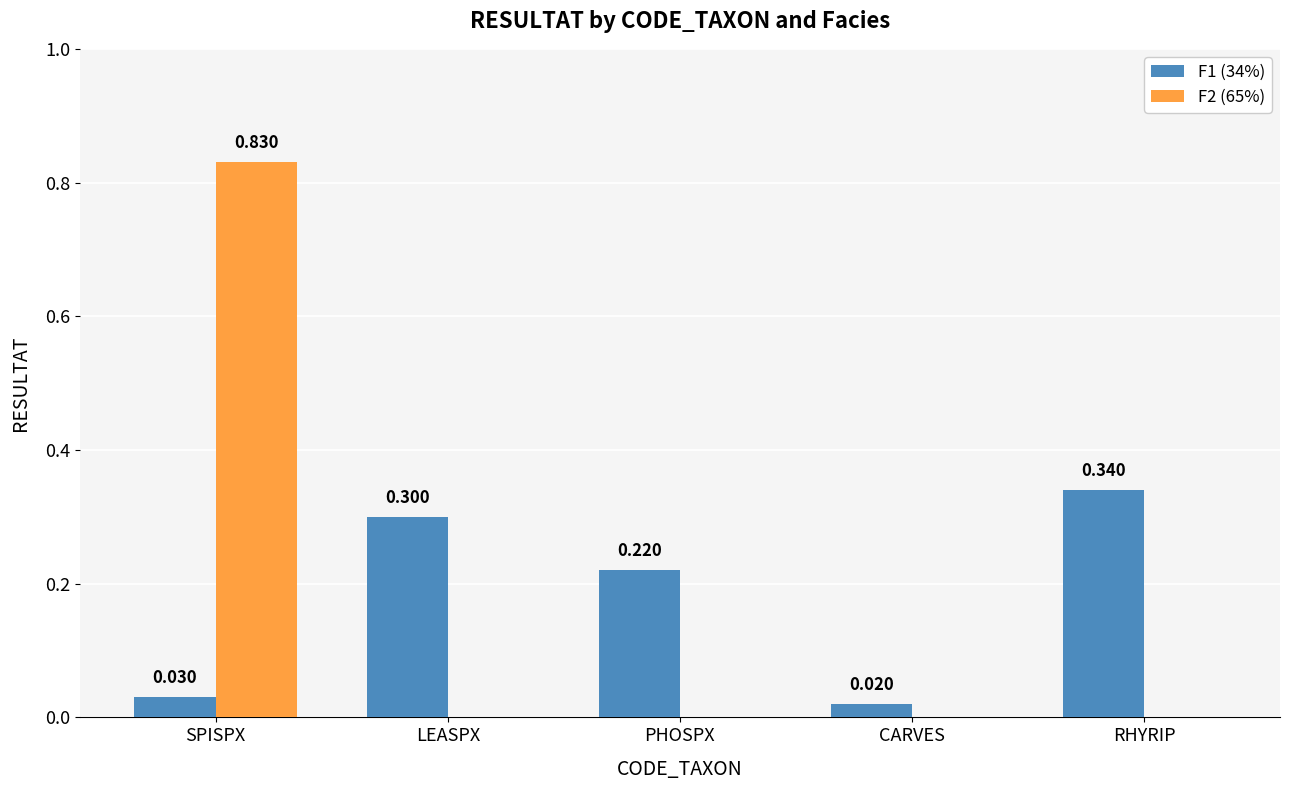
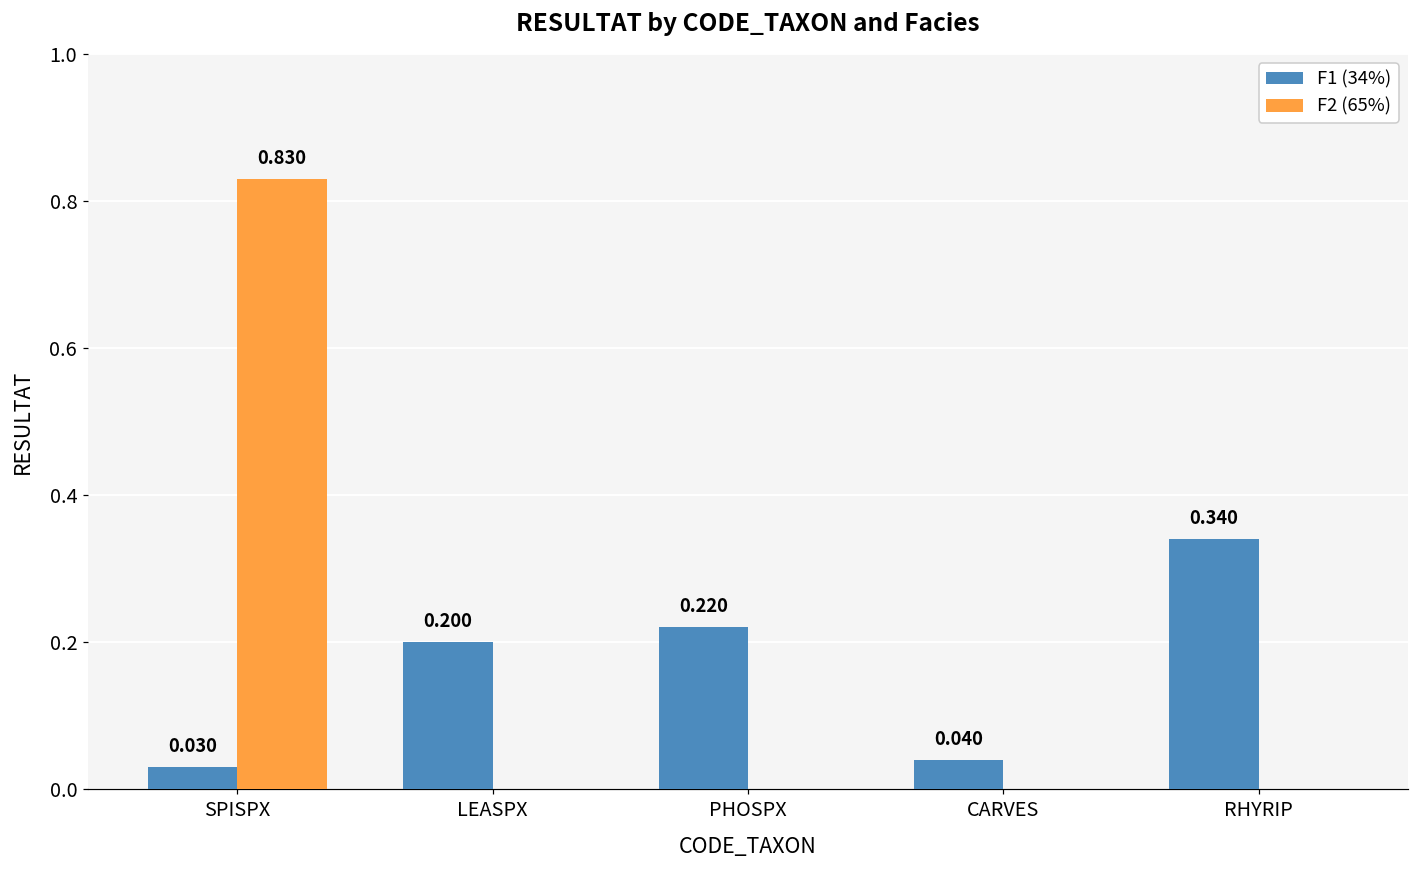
  {
    "F1 (34%)": {
      "SPISPX": 0.030,
-     "LEASPX": 0.300,
+     "LEASPX": 0.200,
      "PHOSPX": 0.220,
-     "CARVES": 0.020,
+     "CARVES": 0.040,
      "RHYRIP": 0.340
    },
    "F2 (65%)": {
      "SPISPX": 0.830
    }
  }
